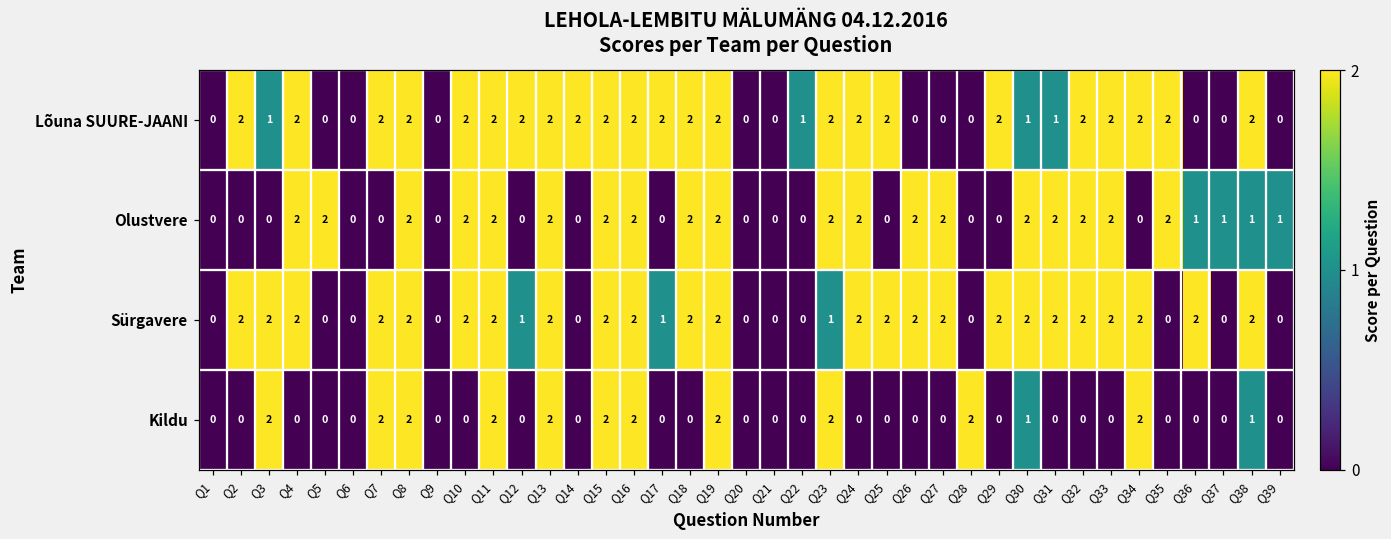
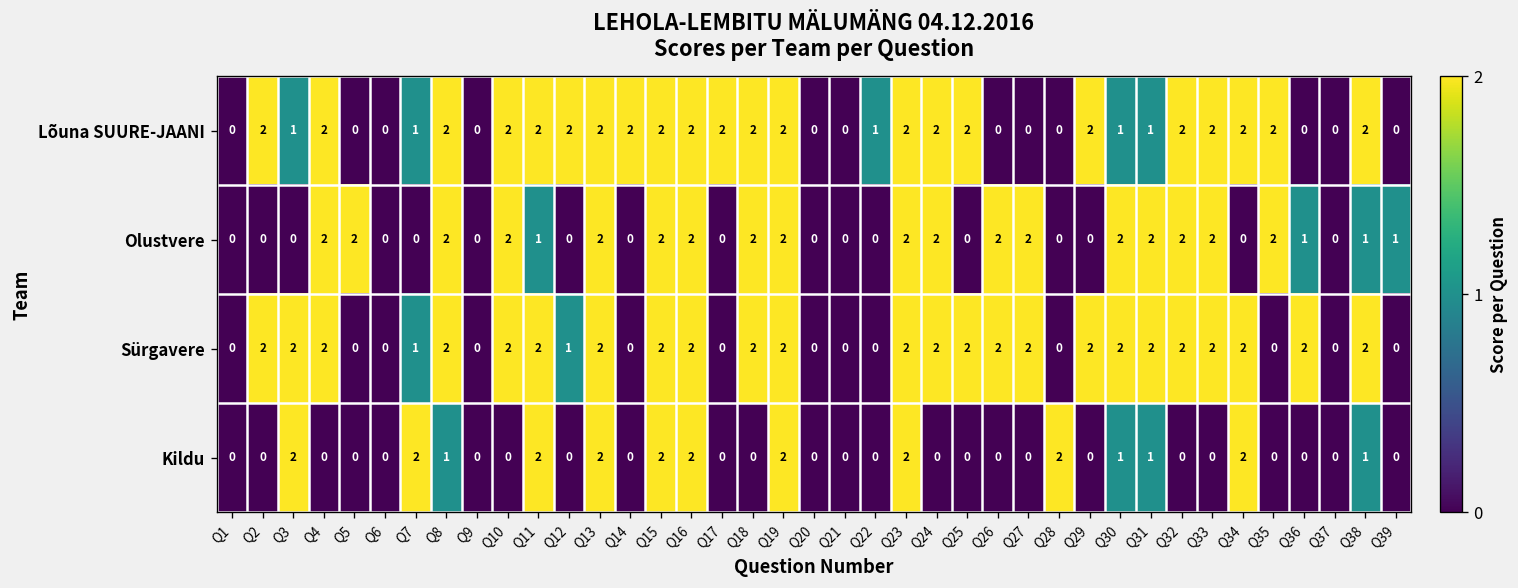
  {
    "Lõuna SUURE-JAANI": {
      "Q1": 0,
      "Q2": 2,
      "Q3": 1,
      "Q4": 2,
      "Q5": 0,
      "Q6": 0,
-     "Q7": 2,
+     "Q7": 1,
      "Q8": 2,
      "Q9": 0,
      "Q10": 2,
      "Q11": 2,
      "Q12": 2,
      "Q13": 2,
      "Q14": 2,
      "Q15": 2,
      "Q16": 2,
      "Q17": 2,
      "Q18": 2,
      "Q19": 2,
      "Q20": 0,
      "Q21": 0,
      "Q22": 1,
      "Q23": 2,
      "Q24": 2,
      "Q25": 2,
      "Q26": 0,
      "Q27": 0,
      "Q28": 0,
      "Q29": 2,
      "Q30": 1,
      "Q31": 1,
      "Q32": 2,
      "Q33": 2,
      "Q34": 2,
      "Q35": 2,
      "Q36": 0,
      "Q37": 0,
      "Q38": 2,
      "Q39": 0
    },
    "Olustvere": {
      "Q1": 0,
      "Q2": 0,
      "Q3": 0,
      "Q4": 2,
      "Q5": 2,
      "Q6": 0,
      "Q7": 0,
      "Q8": 2,
      "Q9": 0,
      "Q10": 2,
-     "Q11": 2,
+     "Q11": 1,
      "Q12": 0,
      "Q13": 2,
      "Q14": 0,
      "Q15": 2,
      "Q16": 2,
      "Q17": 0,
      "Q18": 2,
      "Q19": 2,
      "Q20": 0,
      "Q21": 0,
      "Q22": 0,
      "Q23": 2,
      "Q24": 2,
      "Q25": 0,
      "Q26": 2,
      "Q27": 2,
      "Q28": 0,
      "Q29": 0,
      "Q30": 2,
      "Q31": 2,
      "Q32": 2,
      "Q33": 2,
      "Q34": 0,
      "Q35": 2,
      "Q36": 1,
-     "Q37": 1,
+     "Q37": 0,
      "Q38": 1,
      "Q39": 1
    },
    "Sürgavere": {
      "Q1": 0,
      "Q2": 2,
      "Q3": 2,
      "Q4": 2,
      "Q5": 0,
      "Q6": 0,
-     "Q7": 2,
+     "Q7": 1,
      "Q8": 2,
      "Q9": 0,
      "Q10": 2,
      "Q11": 2,
      "Q12": 1,
      "Q13": 2,
      "Q14": 0,
      "Q15": 2,
      "Q16": 2,
-     "Q17": 1,
+     "Q17": 0,
      "Q18": 2,
      "Q19": 2,
      "Q20": 0,
      "Q21": 0,
      "Q22": 0,
-     "Q23": 1,
+     "Q23": 2,
      "Q24": 2,
      "Q25": 2,
      "Q26": 2,
      "Q27": 2,
      "Q28": 0,
      "Q29": 2,
      "Q30": 2,
      "Q31": 2,
      "Q32": 2,
      "Q33": 2,
      "Q34": 2,
      "Q35": 0,
      "Q36": 2,
      "Q37": 0,
      "Q38": 2,
      "Q39": 0
    },
    "Kildu": {
      "Q1": 0,
      "Q2": 0,
      "Q3": 2,
      "Q4": 0,
      "Q5": 0,
      "Q6": 0,
      "Q7": 2,
-     "Q8": 2,
+     "Q8": 1,
      "Q9": 0,
      "Q10": 0,
      "Q11": 2,
      "Q12": 0,
      "Q13": 2,
      "Q14": 0,
      "Q15": 2,
      "Q16": 2,
      "Q17": 0,
      "Q18": 0,
      "Q19": 2,
      "Q20": 0,
      "Q21": 0,
      "Q22": 0,
      "Q23": 2,
      "Q24": 0,
      "Q25": 0,
      "Q26": 0,
      "Q27": 0,
      "Q28": 2,
      "Q29": 0,
      "Q30": 1,
-     "Q31": 0,
+     "Q31": 1,
      "Q32": 0,
      "Q33": 0,
      "Q34": 2,
      "Q35": 0,
      "Q36": 0,
      "Q37": 0,
      "Q38": 1,
      "Q39": 0
    }
  }
